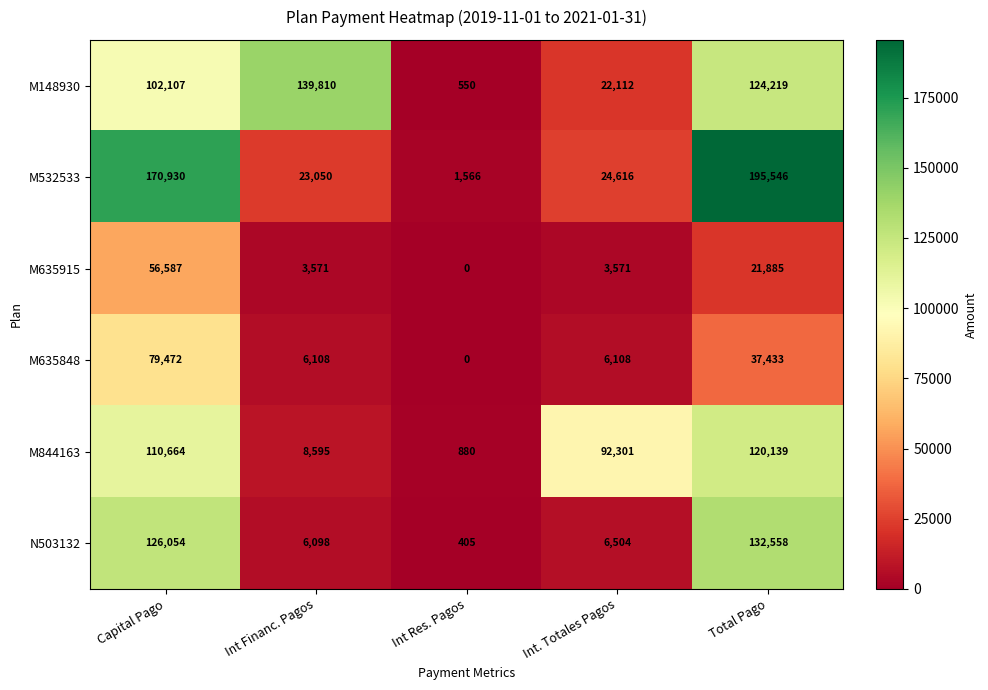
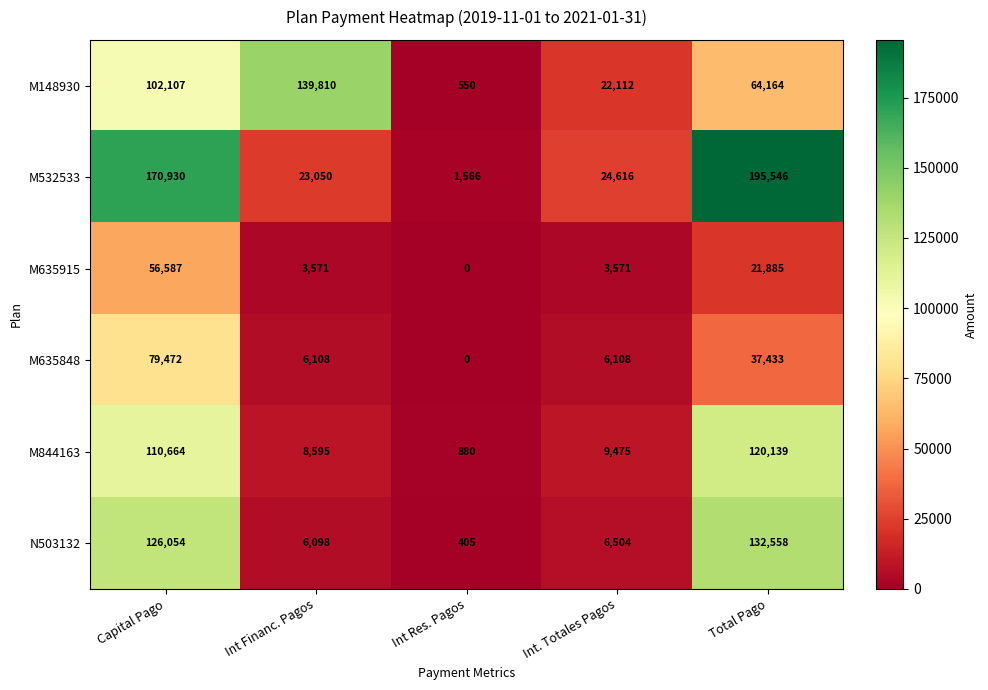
  {
    "M148930": {
      "Capital Pago": "102,107",
      "Int Financ. Pagos": "139,810",
      "Int Res. Pagos": "550",
      "Int. Totales Pagos": "22,112",
-     "Total Pago": "124,219"
+     "Total Pago": "64,164"
    },
    "M532533": {
      "Capital Pago": "170,930",
      "Int Financ. Pagos": "23,050",
      "Int Res. Pagos": "1,566",
      "Int. Totales Pagos": "24,616",
      "Total Pago": "195,546"
    },
    "M635915": {
      "Capital Pago": "56,587",
      "Int Financ. Pagos": "3,571",
      "Int Res. Pagos": "0",
      "Int. Totales Pagos": "3,571",
      "Total Pago": "21,885"
    },
    "M635848": {
      "Capital Pago": "79,472",
      "Int Financ. Pagos": "6,108",
      "Int Res. Pagos": "0",
      "Int. Totales Pagos": "6,108",
      "Total Pago": "37,433"
    },
    "M844163": {
      "Capital Pago": "110,664",
      "Int Financ. Pagos": "8,595",
      "Int Res. Pagos": "880",
-     "Int. Totales Pagos": "92,301",
+     "Int. Totales Pagos": "9,475",
      "Total Pago": "120,139"
    },
    "N503132": {
      "Capital Pago": "126,054",
      "Int Financ. Pagos": "6,098",
      "Int Res. Pagos": "405",
      "Int. Totales Pagos": "6,504",
      "Total Pago": "132,558"
    }
  }
